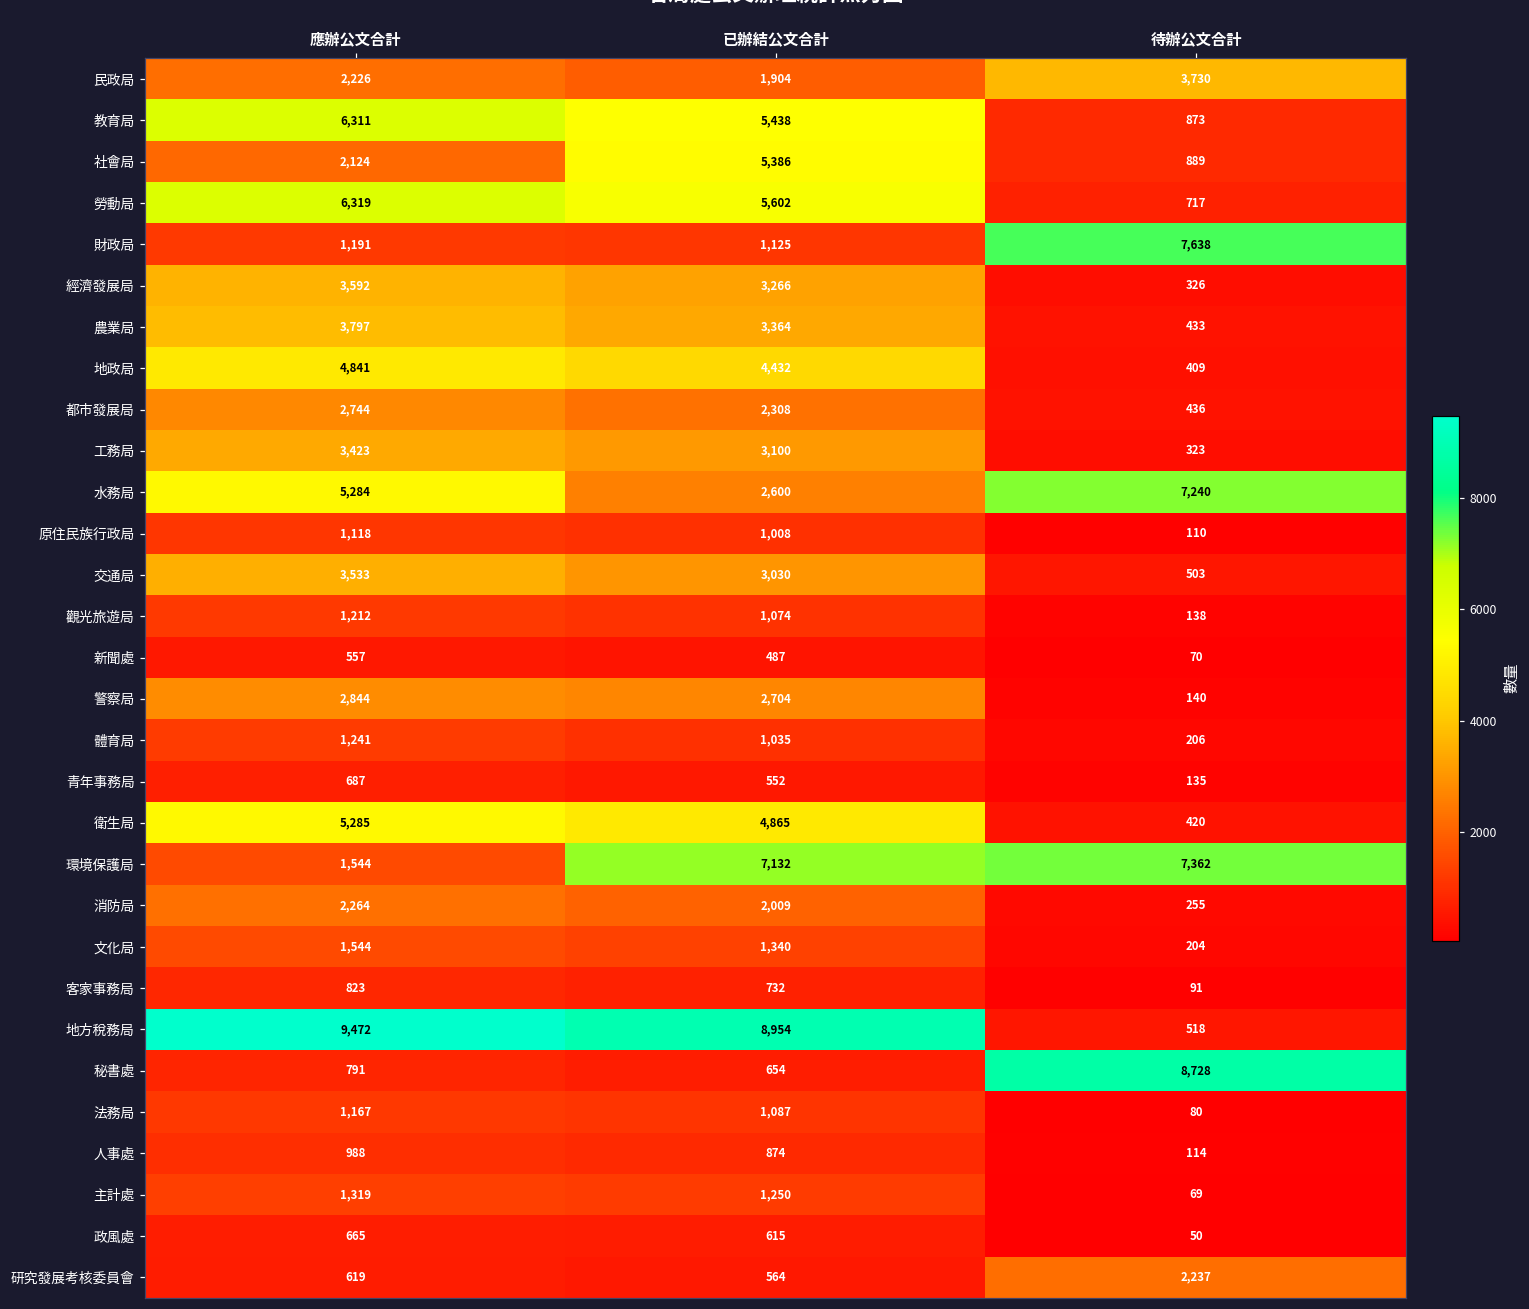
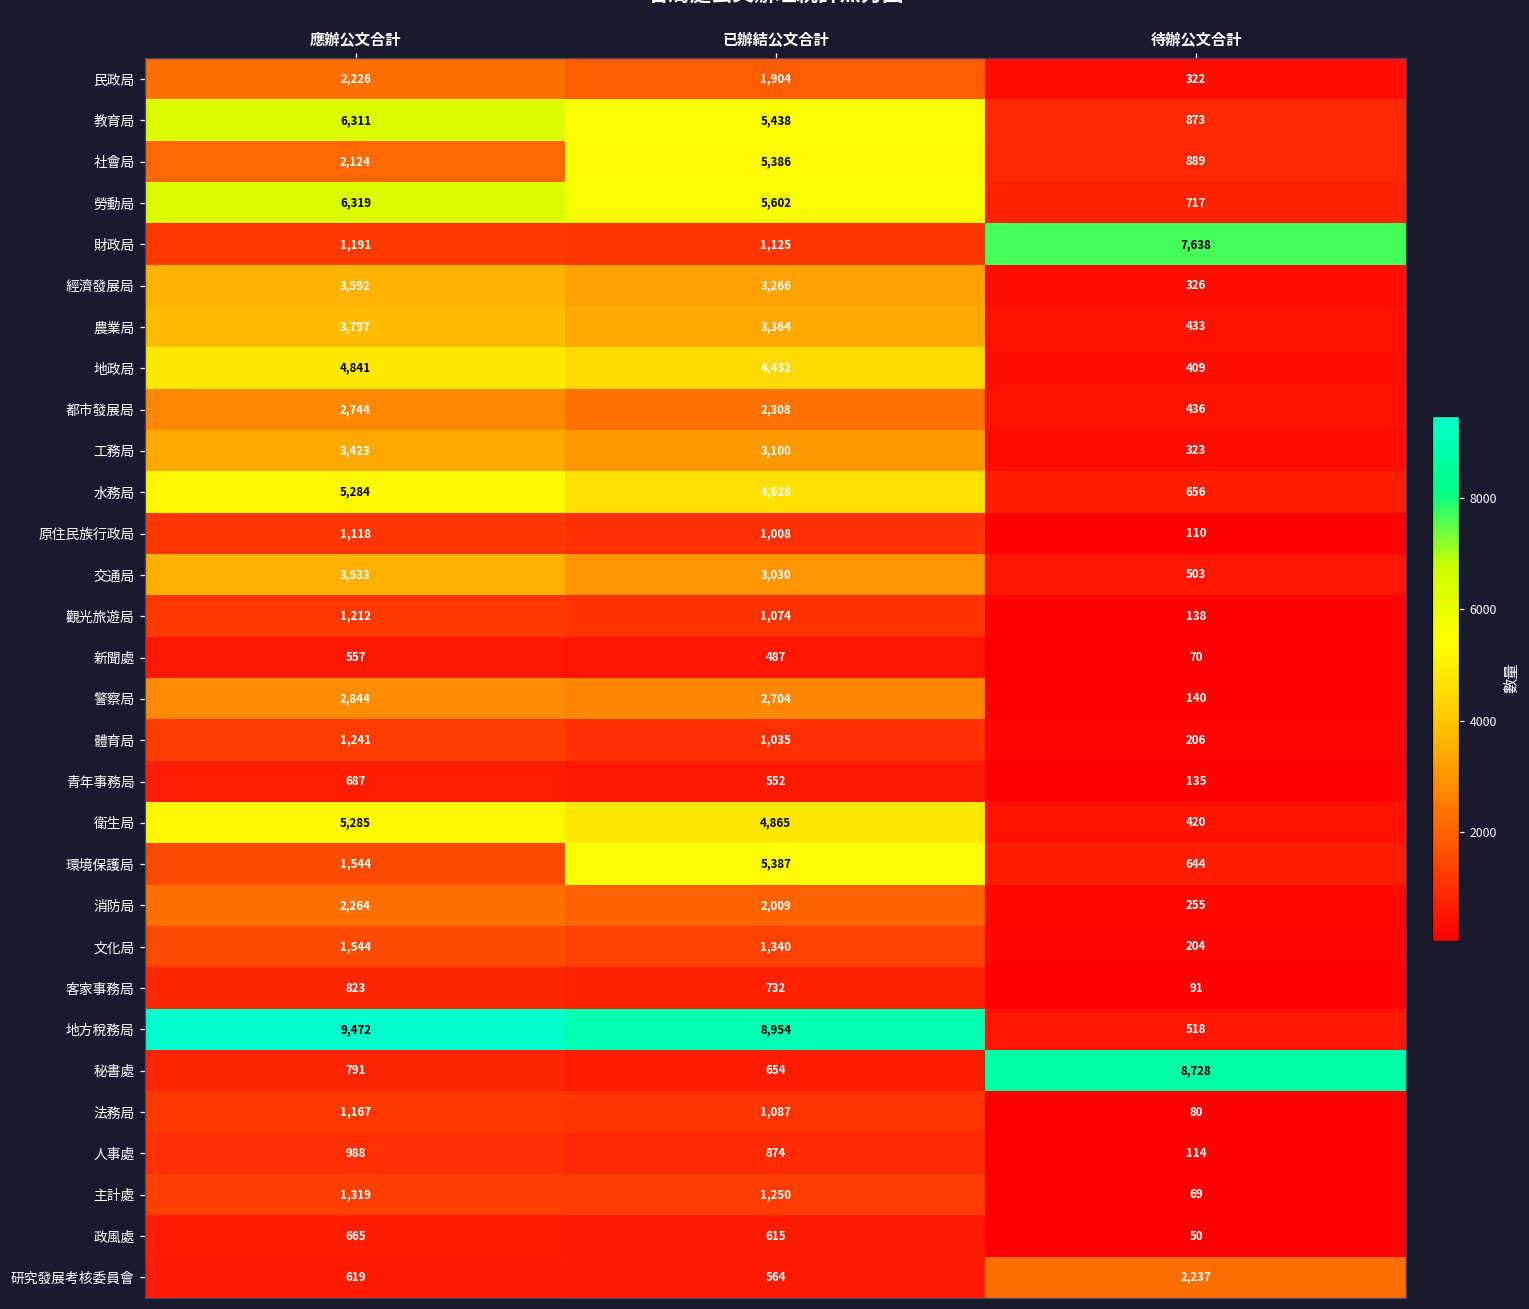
  {
    "民政局": {
      "應辦公文合計": "2,226",
      "已辦結公文合計": "1,904",
-     "待辦公文合計": "3,730"
+     "待辦公文合計": "322"
    },
    "教育局": {
      "應辦公文合計": "6,311",
      "已辦結公文合計": "5,438",
      "待辦公文合計": "873"
    },
    "社會局": {
      "應辦公文合計": "2,124",
      "已辦結公文合計": "5,386",
      "待辦公文合計": "889"
    },
    "勞動局": {
      "應辦公文合計": "6,319",
      "已辦結公文合計": "5,602",
      "待辦公文合計": "717"
    },
    "財政局": {
      "應辦公文合計": "1,191",
      "已辦結公文合計": "1,125",
      "待辦公文合計": "7,638"
    },
    "經濟發展局": {
      "應辦公文合計": "3,592",
      "已辦結公文合計": "3,266",
      "待辦公文合計": "326"
    },
    "農業局": {
      "應辦公文合計": "3,797",
      "已辦結公文合計": "3,364",
      "待辦公文合計": "433"
    },
    "地政局": {
      "應辦公文合計": "4,841",
      "已辦結公文合計": "4,432",
      "待辦公文合計": "409"
    },
    "都市發展局": {
      "應辦公文合計": "2,744",
      "已辦結公文合計": "2,308",
      "待辦公文合計": "436"
    },
    "工務局": {
      "應辦公文合計": "3,423",
      "已辦結公文合計": "3,100",
      "待辦公文合計": "323"
    },
    "水務局": {
      "應辦公文合計": "5,284",
-     "已辦結公文合計": "2,600",
-     "待辦公文合計": "7,240"
+     "已辦結公文合計": "4,628",
+     "待辦公文合計": "656"
    },
    "原住民族行政局": {
      "應辦公文合計": "1,118",
      "已辦結公文合計": "1,008",
      "待辦公文合計": "110"
    },
    "交通局": {
      "應辦公文合計": "3,533",
      "已辦結公文合計": "3,030",
      "待辦公文合計": "503"
    },
    "觀光旅遊局": {
      "應辦公文合計": "1,212",
      "已辦結公文合計": "1,074",
      "待辦公文合計": "138"
    },
    "新聞處": {
      "應辦公文合計": "557",
      "已辦結公文合計": "487",
      "待辦公文合計": "70"
    },
    "警察局": {
      "應辦公文合計": "2,844",
      "已辦結公文合計": "2,704",
      "待辦公文合計": "140"
    },
    "體育局": {
      "應辦公文合計": "1,241",
      "已辦結公文合計": "1,035",
      "待辦公文合計": "206"
    },
    "青年事務局": {
      "應辦公文合計": "687",
      "已辦結公文合計": "552",
      "待辦公文合計": "135"
    },
    "衛生局": {
      "應辦公文合計": "5,285",
      "已辦結公文合計": "4,865",
      "待辦公文合計": "420"
    },
    "環境保護局": {
      "應辦公文合計": "1,544",
-     "已辦結公文合計": "7,132",
-     "待辦公文合計": "7,362"
+     "已辦結公文合計": "5,387",
+     "待辦公文合計": "644"
    },
    "消防局": {
      "應辦公文合計": "2,264",
      "已辦結公文合計": "2,009",
      "待辦公文合計": "255"
    },
    "文化局": {
      "應辦公文合計": "1,544",
      "已辦結公文合計": "1,340",
      "待辦公文合計": "204"
    },
    "客家事務局": {
      "應辦公文合計": "823",
      "已辦結公文合計": "732",
      "待辦公文合計": "91"
    },
    "地方稅務局": {
      "應辦公文合計": "9,472",
      "已辦結公文合計": "8,954",
      "待辦公文合計": "518"
    },
    "秘書處": {
      "應辦公文合計": "791",
      "已辦結公文合計": "654",
      "待辦公文合計": "8,728"
    },
    "法務局": {
      "應辦公文合計": "1,167",
      "已辦結公文合計": "1,087",
      "待辦公文合計": "80"
    },
    "人事處": {
      "應辦公文合計": "988",
      "已辦結公文合計": "874",
      "待辦公文合計": "114"
    },
    "主計處": {
      "應辦公文合計": "1,319",
      "已辦結公文合計": "1,250",
      "待辦公文合計": "69"
    },
    "政風處": {
      "應辦公文合計": "665",
      "已辦結公文合計": "615",
      "待辦公文合計": "50"
    },
    "研究發展考核委員會": {
      "應辦公文合計": "619",
      "已辦結公文合計": "564",
      "待辦公文合計": "2,237"
    }
  }
